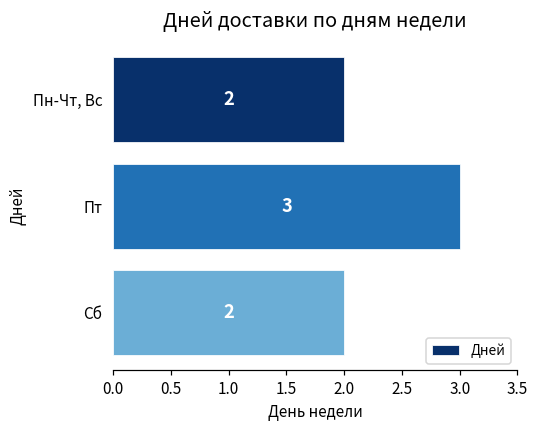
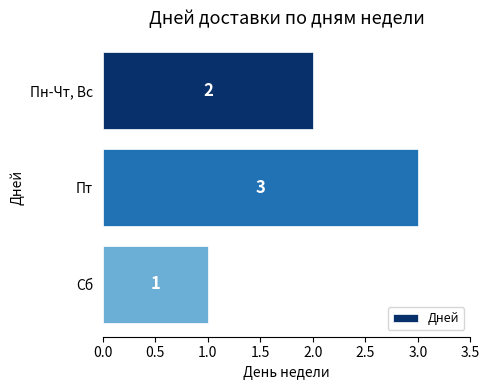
  {
    "Пн-Чт, Вс": 2,
    "Пт": 3,
-   "Сб": 2
+   "Сб": 1
  }
